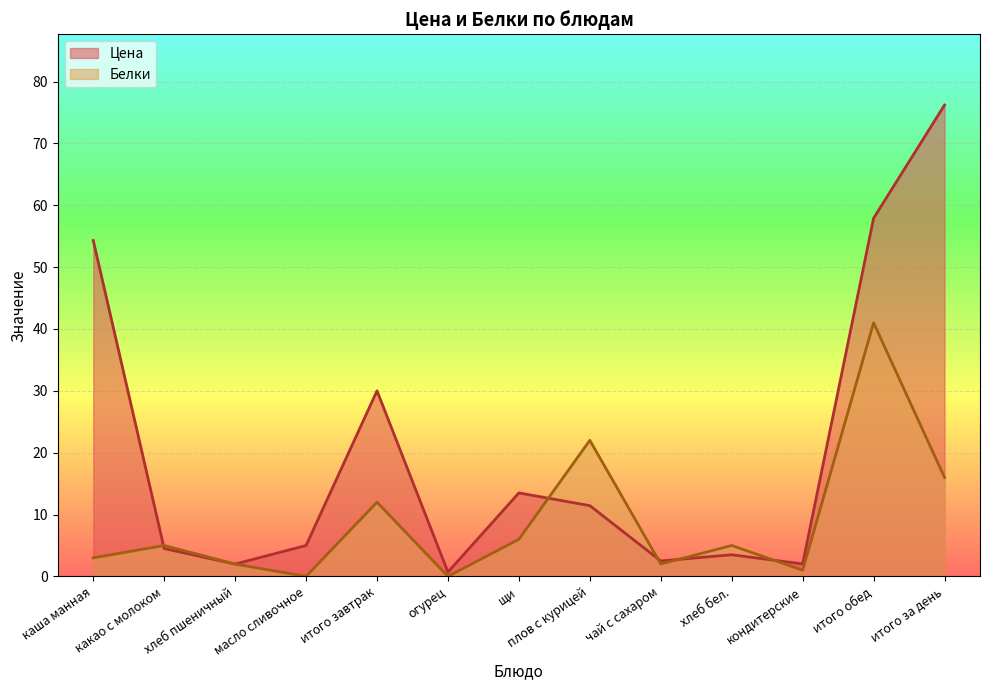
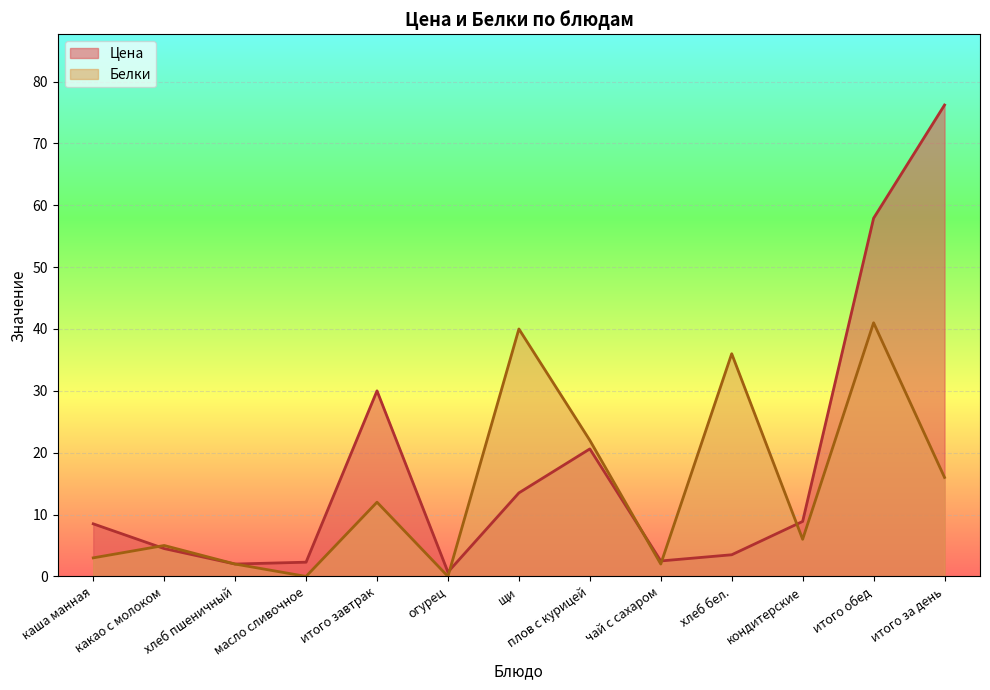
  {
    "Цена": {
-     "каша манная": 54,
+     "каша манная": 9,
      "какао с молоком": 5,
-     "масло сливочное": 5,
+     "масло сливочное": 2,
      "итого завтрак": 30,
      "огурец": 1,
      "щи": 14,
-     "плов с курицей": 11,
+     "плов с курицей": 21,
      "чай с сахаром": 3,
      "хлеб бел.": 4,
-     "кондитерские": 2,
+     "кондитерские": 9,
      "итого обед": 58,
      "итого за день": 76
    },
    "Белки": {
      "каша манная": 3,
      "какао с молоком": 5,
      "масло сливочное": 0,
      "итого завтрак": 12,
      "огурец": 0,
-     "щи": 6,
+     "щи": 40,
      "плов с курицей": 22,
      "чай с сахаром": 2,
-     "хлеб бел.": 5,
-     "кондитерские": 1,
+     "хлеб бел.": 36,
+     "кондитерские": 6,
      "итого обед": 41,
      "итого за день": 16
    }
  }
